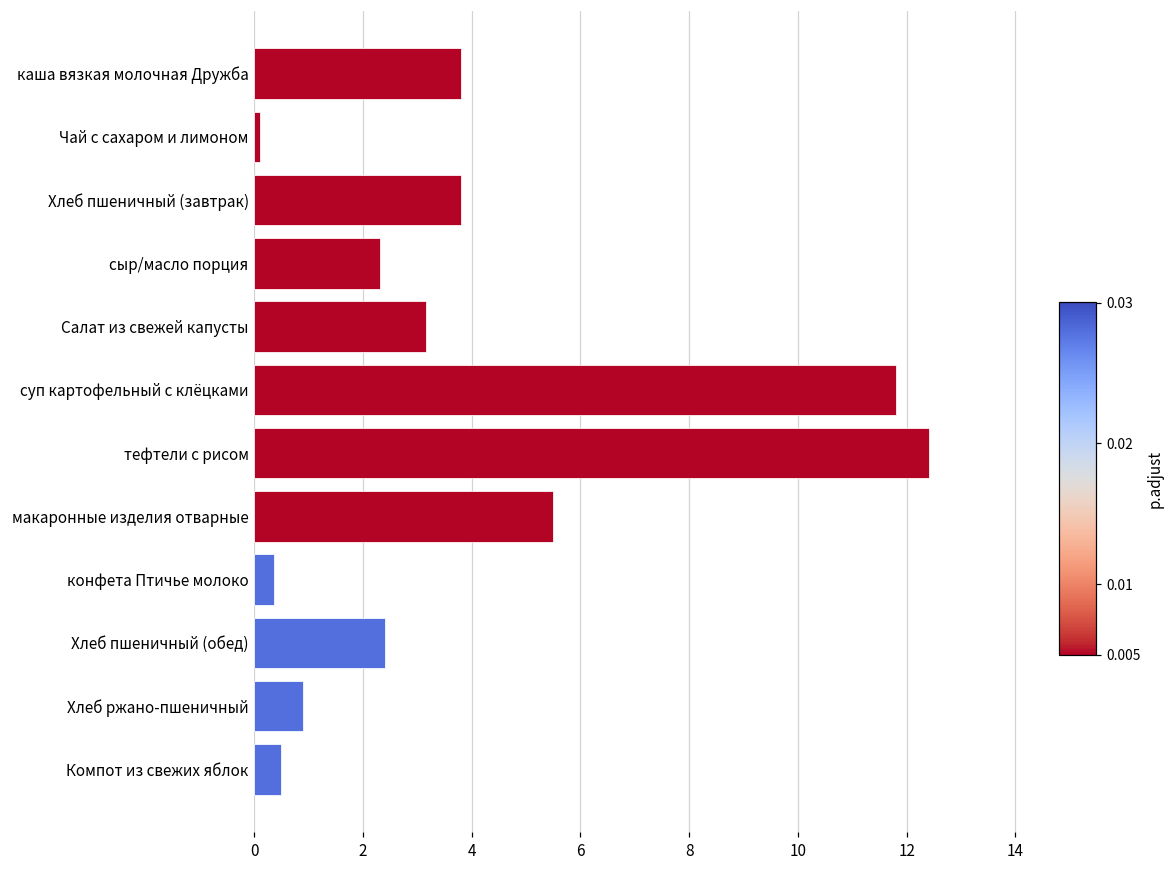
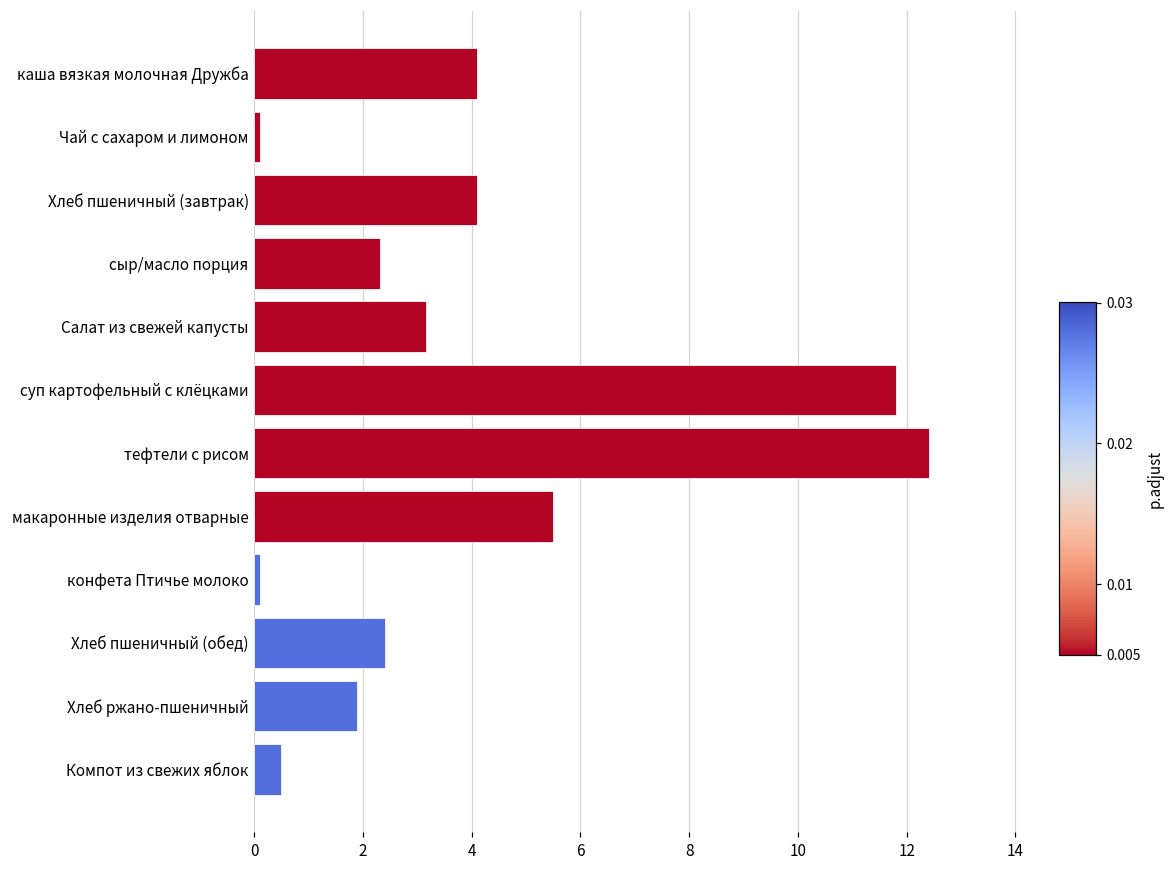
  {
-   "каша вязкая молочная Дружба": 3.8,
+   "каша вязкая молочная Дружба": 4.1,
    "Чай с сахаром и лимоном": 0.1,
-   "Хлеб пшеничный (завтрак)": 3.8,
+   "Хлеб пшеничный (завтрак)": 4.1,
    "сыр/масло порция": 2.3,
    "Салат из свежей капусты": 3.2,
    "суп картофельный с клёцками": 11.8,
    "тефтели с рисом": 12.4,
    "макаронные изделия отварные": 5.5,
-   "конфета Птичье молоко": 0.4,
+   "конфета Птичье молоко": 0.1,
    "Хлеб пшеничный (обед)": 2.4,
-   "Хлеб ржано-пшеничный": 0.9,
+   "Хлеб ржано-пшеничный": 1.9,
    "Компот из свежих яблок": 0.5
  }
